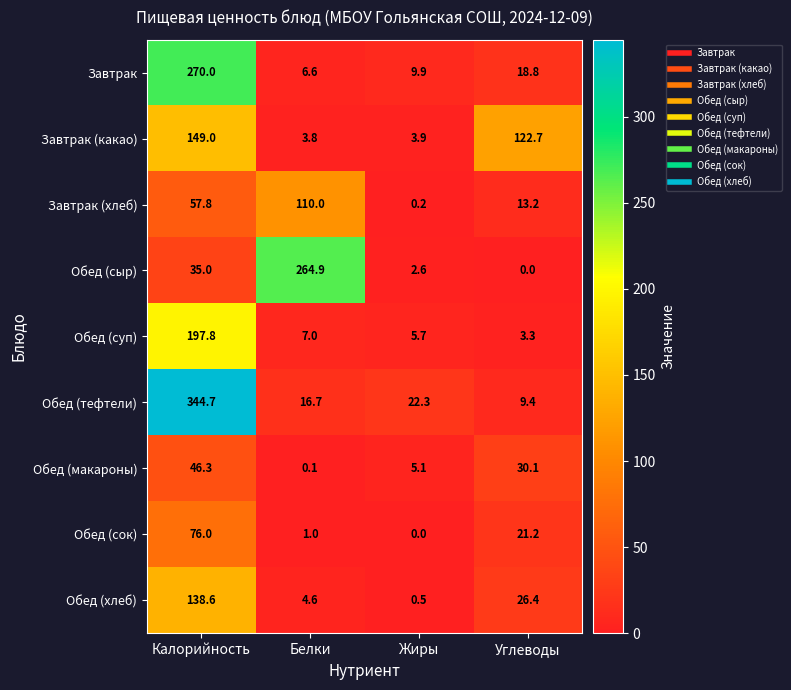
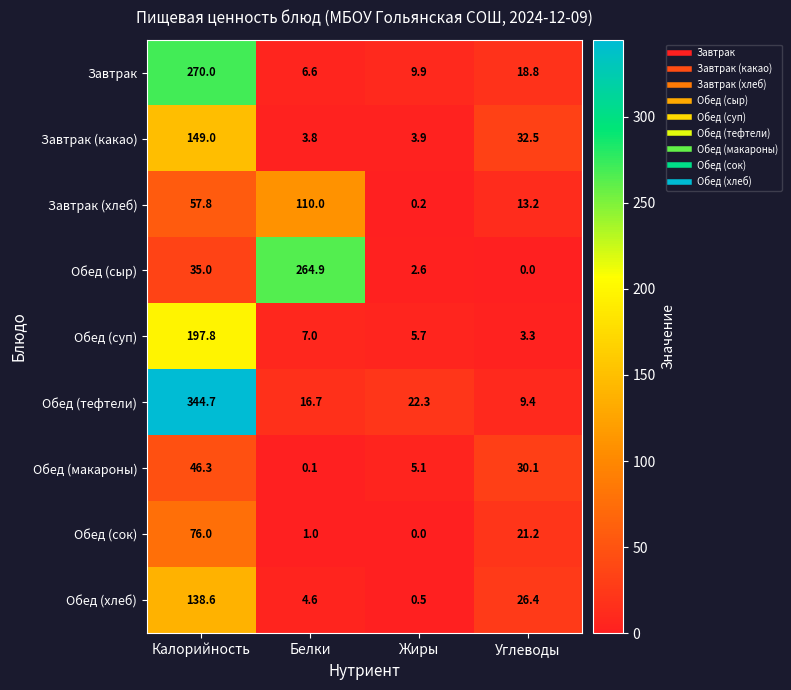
  {
    "Завтрак": {
      "Калорийность": 270.0,
      "Белки": 6.6,
      "Жиры": 9.9,
      "Углеводы": 18.8
    },
    "Завтрак (какао)": {
      "Калорийность": 149.0,
      "Белки": 3.8,
      "Жиры": 3.9,
-     "Углеводы": 122.7
+     "Углеводы": 32.5
    },
    "Завтрак (хлеб)": {
      "Калорийность": 57.8,
      "Белки": 110.0,
      "Жиры": 0.2,
      "Углеводы": 13.2
    },
    "Обед (сыр)": {
      "Калорийность": 35.0,
      "Белки": 264.9,
      "Жиры": 2.6,
      "Углеводы": 0.0
    },
    "Обед (суп)": {
      "Калорийность": 197.8,
      "Белки": 7.0,
      "Жиры": 5.7,
      "Углеводы": 3.3
    },
    "Обед (тефтели)": {
      "Калорийность": 344.7,
      "Белки": 16.7,
      "Жиры": 22.3,
      "Углеводы": 9.4
    },
    "Обед (макароны)": {
      "Калорийность": 46.3,
      "Белки": 0.1,
      "Жиры": 5.1,
      "Углеводы": 30.1
    },
    "Обед (сок)": {
      "Калорийность": 76.0,
      "Белки": 1.0,
      "Жиры": 0.0,
      "Углеводы": 21.2
    },
    "Обед (хлеб)": {
      "Калорийность": 138.6,
      "Белки": 4.6,
      "Жиры": 0.5,
      "Углеводы": 26.4
    }
  }
